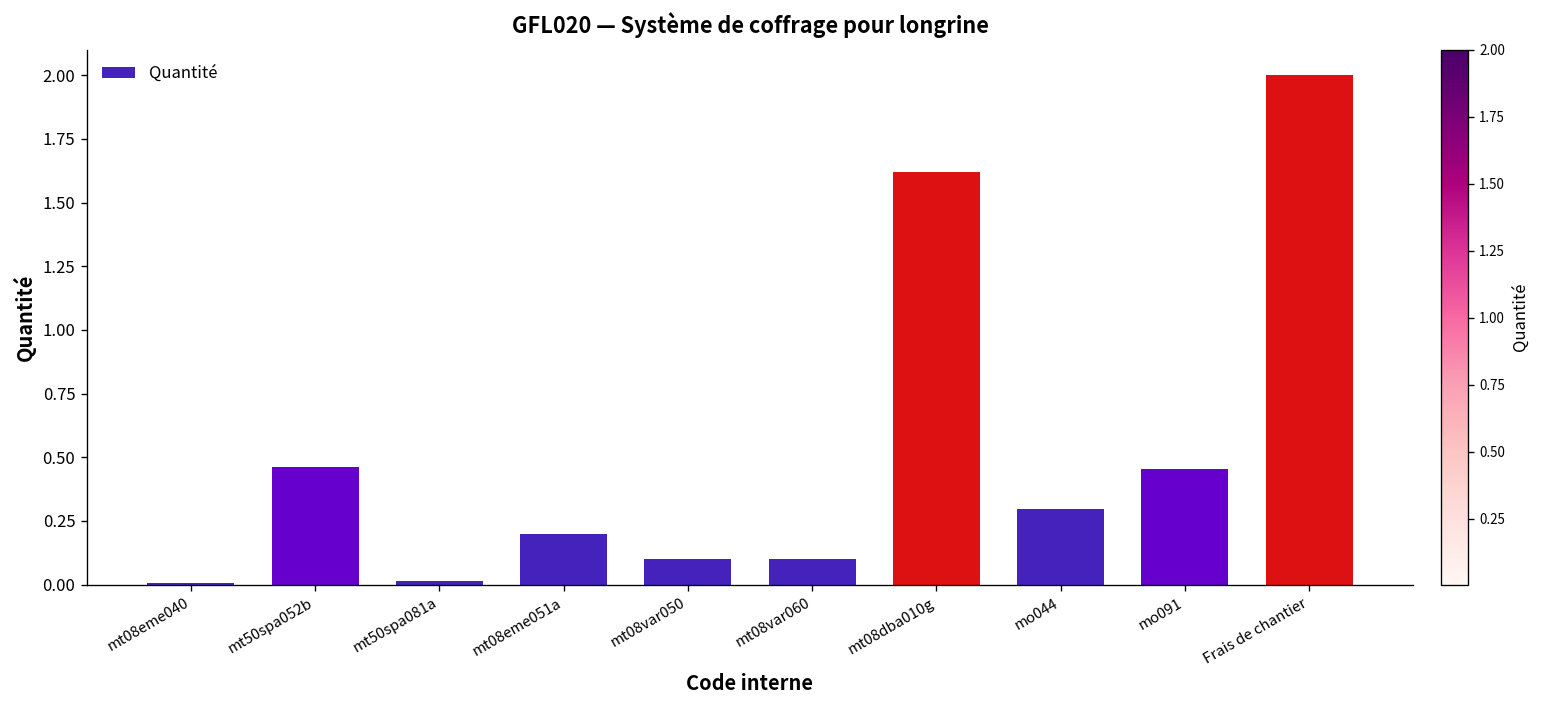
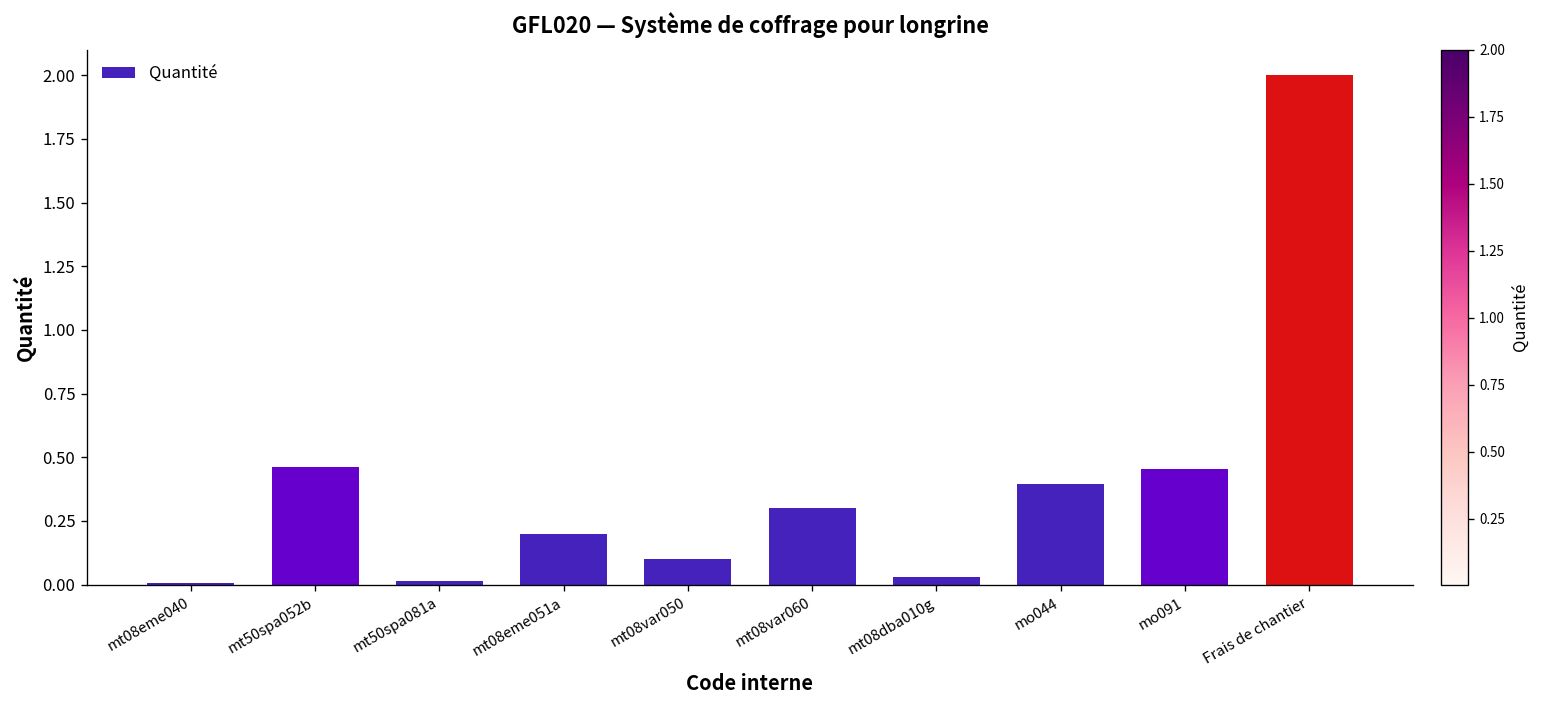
  {
    "mt50spa052b": 0.46,
    "mt50spa081a": 0.01,
    "mt08eme051a": 0.20,
    "mt08var050": 0.10,
-   "mt08var060": 0.1,
-   "mt08dba010g": 1.62,
-   "mo044": 0.30,
+   "mt08var060": 0.3,
+   "mt08dba010g": 0.03,
+   "mo044": 0.40,
    "mo091": 0.45,
    "Frais de chantier": 2.00
  }
